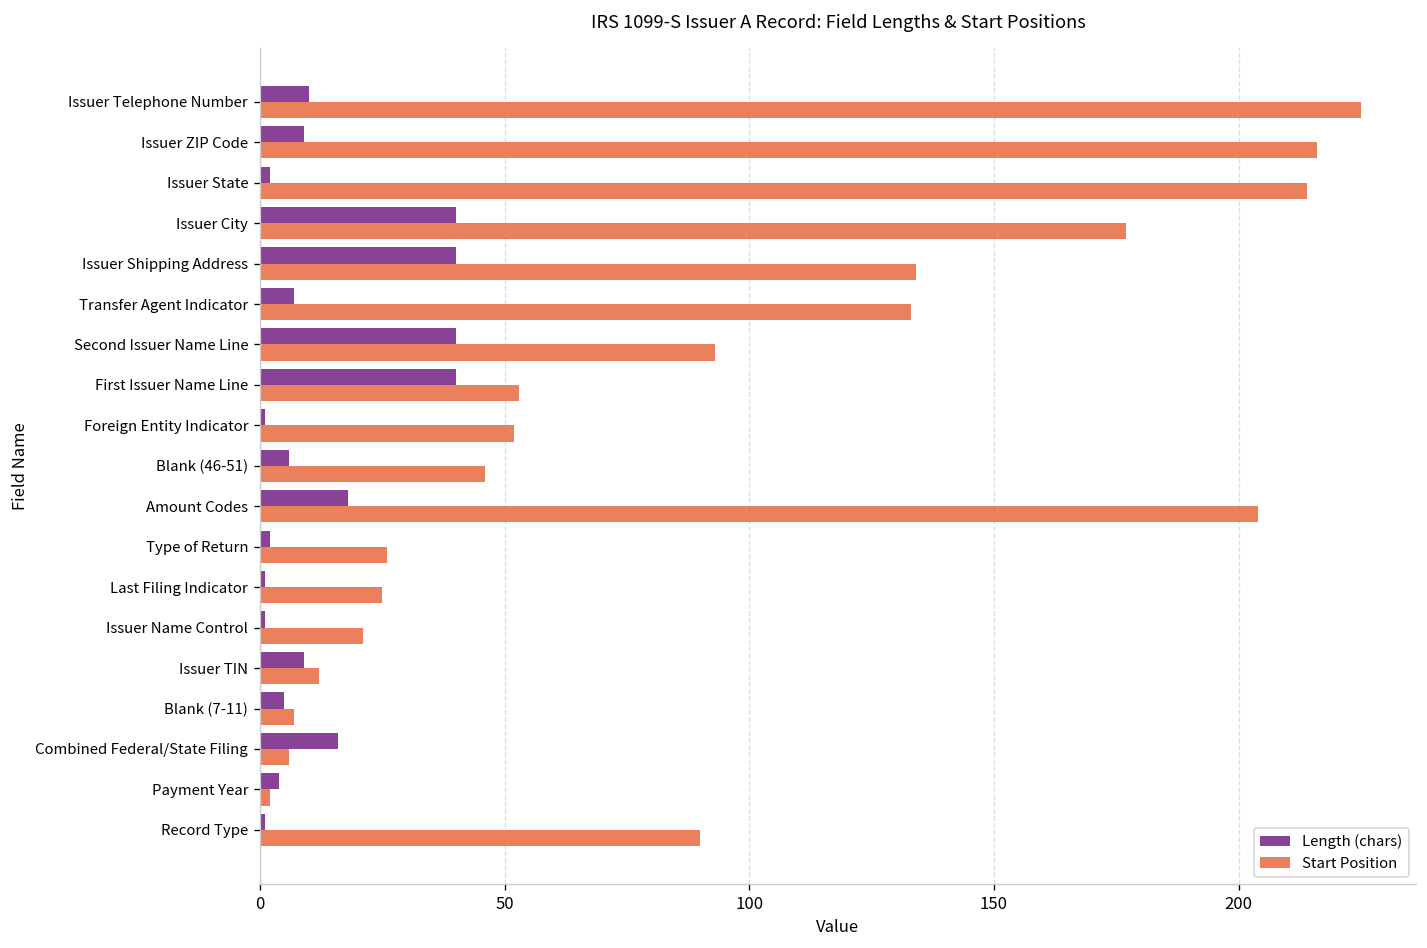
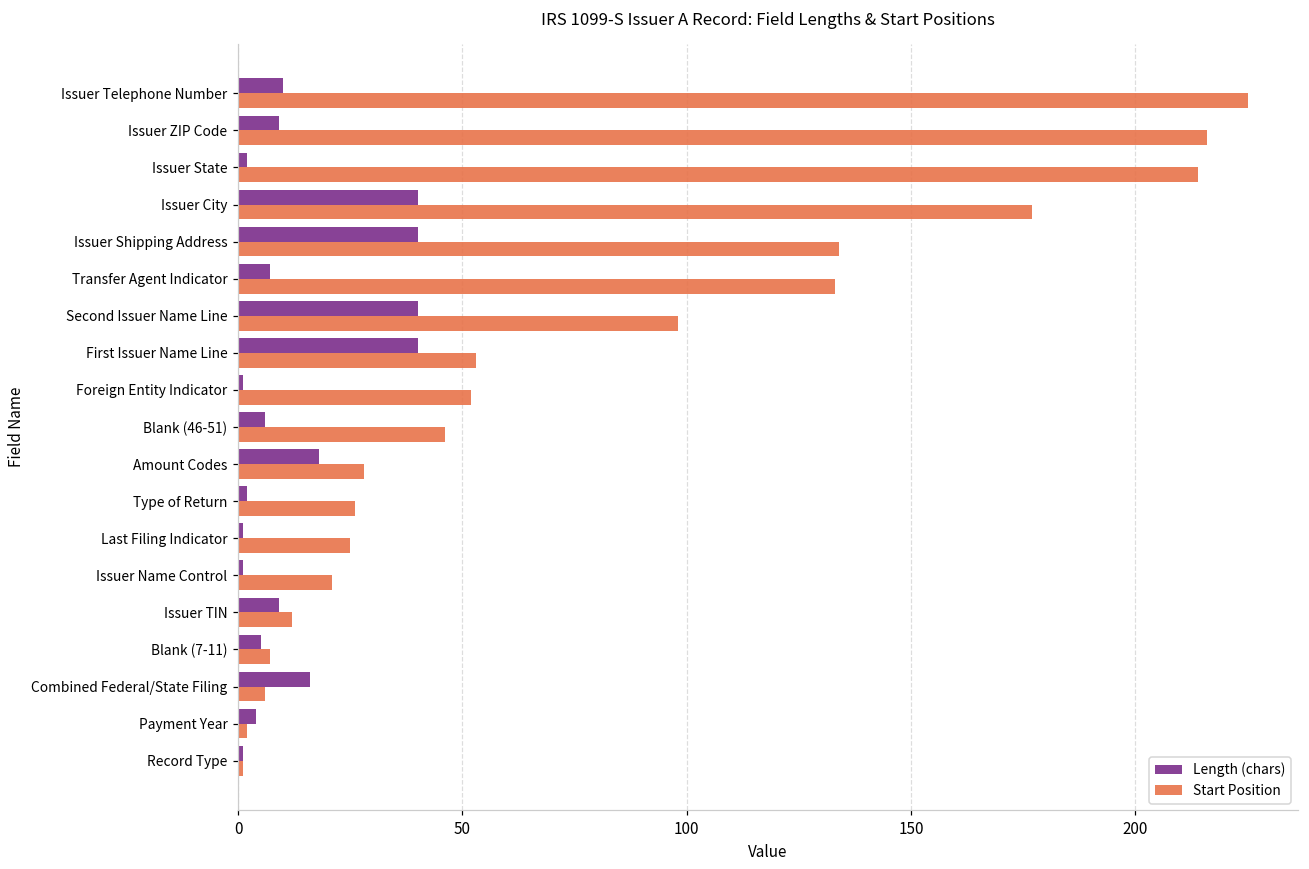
  {
    "Length (chars)": {
      "Issuer Telephone Number": 10,
      "Issuer ZIP Code": 9,
      "Issuer State": 2,
      "Issuer City": 40,
      "Issuer Shipping Address": 40,
      "Transfer Agent Indicator": 7,
      "Second Issuer Name Line": 40,
      "First Issuer Name Line": 40,
      "Foreign Entity Indicator": 1,
      "Blank (46-51)": 6,
      "Amount Codes": 18,
      "Type of Return": 2,
      "Last Filing Indicator": 1,
      "Issuer Name Control": 1,
      "Issuer TIN": 9,
      "Blank (7-11)": 5,
      "Combined Federal/State Filing": 16,
      "Payment Year": 4,
      "Record Type": 1
    },
    "Start Position": {
      "Issuer Telephone Number": 225,
      "Issuer ZIP Code": 216,
      "Issuer State": 214,
      "Issuer City": 177,
      "Issuer Shipping Address": 134,
      "Transfer Agent Indicator": 133,
-     "Second Issuer Name Line": 93,
+     "Second Issuer Name Line": 98,
      "First Issuer Name Line": 53,
      "Foreign Entity Indicator": 52,
      "Blank (46-51)": 46,
-     "Amount Codes": 204,
+     "Amount Codes": 28,
      "Type of Return": 26,
      "Last Filing Indicator": 25,
      "Issuer Name Control": 21,
      "Issuer TIN": 12,
      "Blank (7-11)": 7,
      "Combined Federal/State Filing": 6,
      "Payment Year": 2,
-     "Record Type": 90
+     "Record Type": 1
    }
  }
